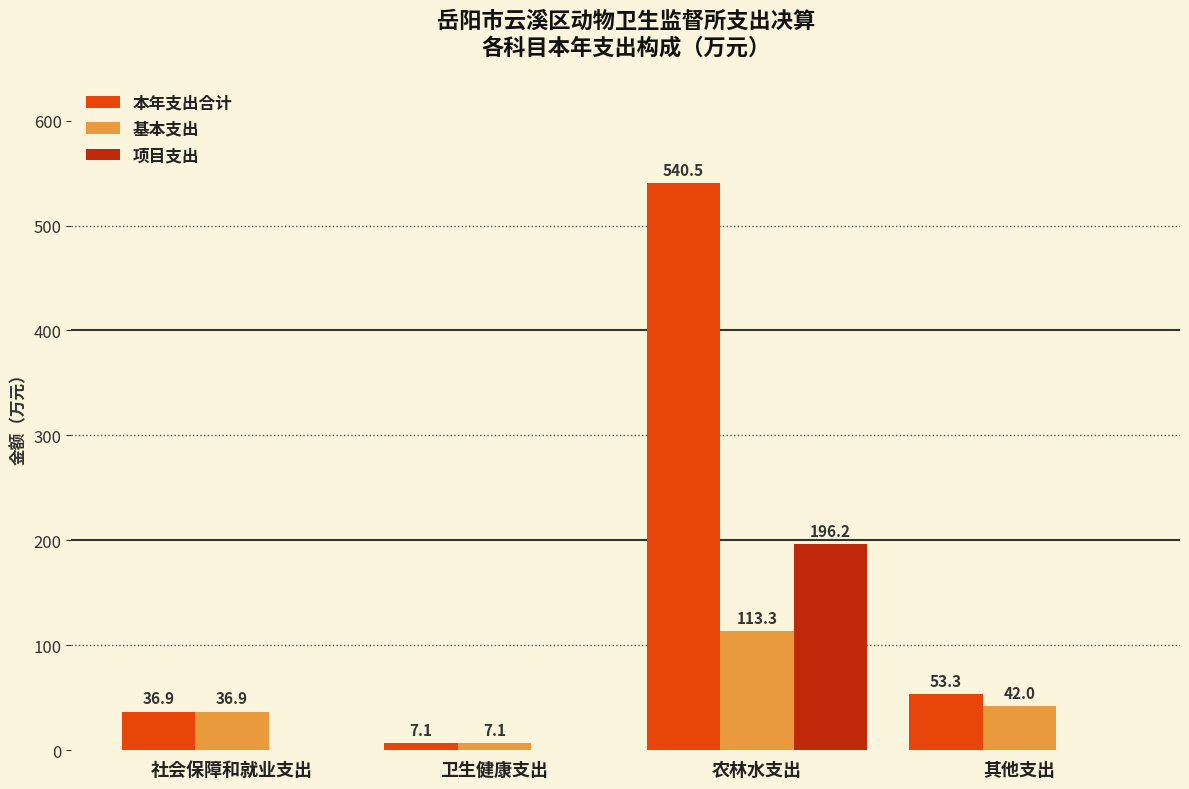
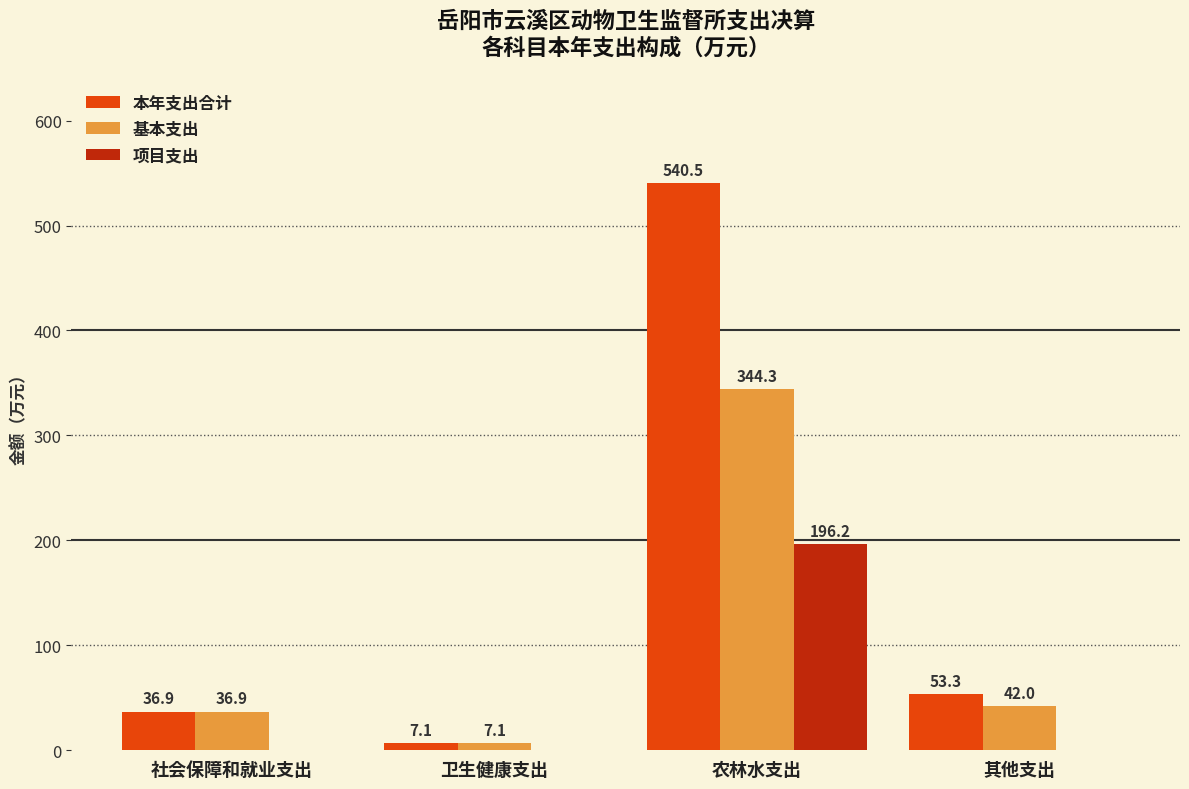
  {
    "基本支出": {
      "社会保障和就业支出": 36.9,
      "卫生健康支出": 7.1,
-     "农林水支出": 113.3,
+     "农林水支出": 344.3,
      "其他支出": 42.0
    }
  }
